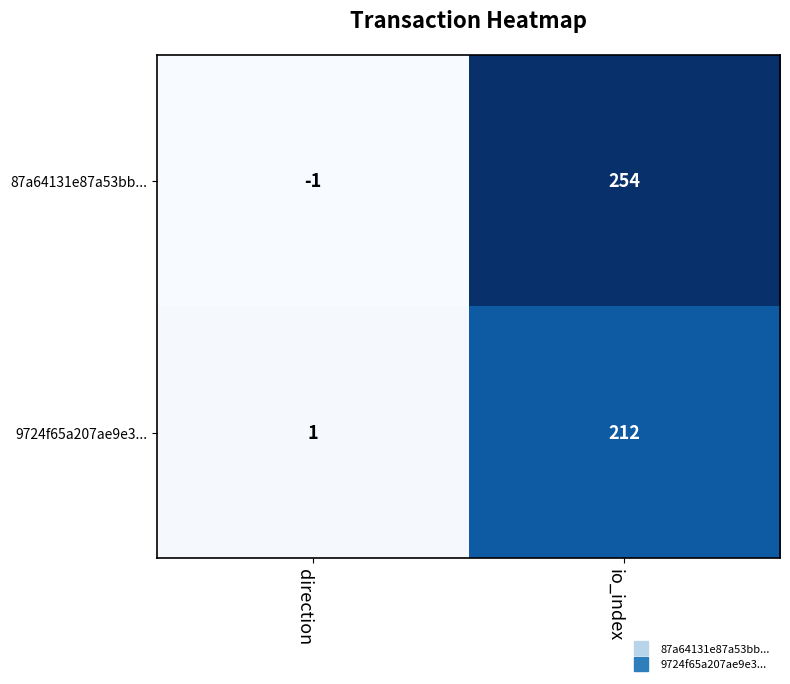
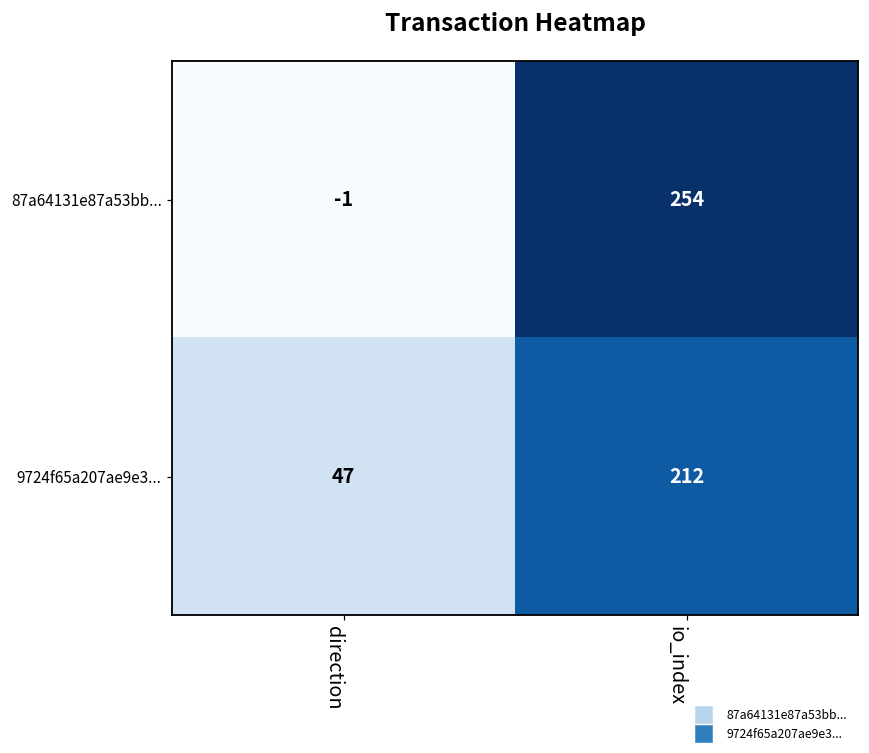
  {
    "87a64131e87a53bb...": {
      "direction": -1,
      "io_index": 254
    },
    "9724f65a207ae9e3...": {
-     "direction": 1,
+     "direction": 47,
      "io_index": 212
    }
  }
